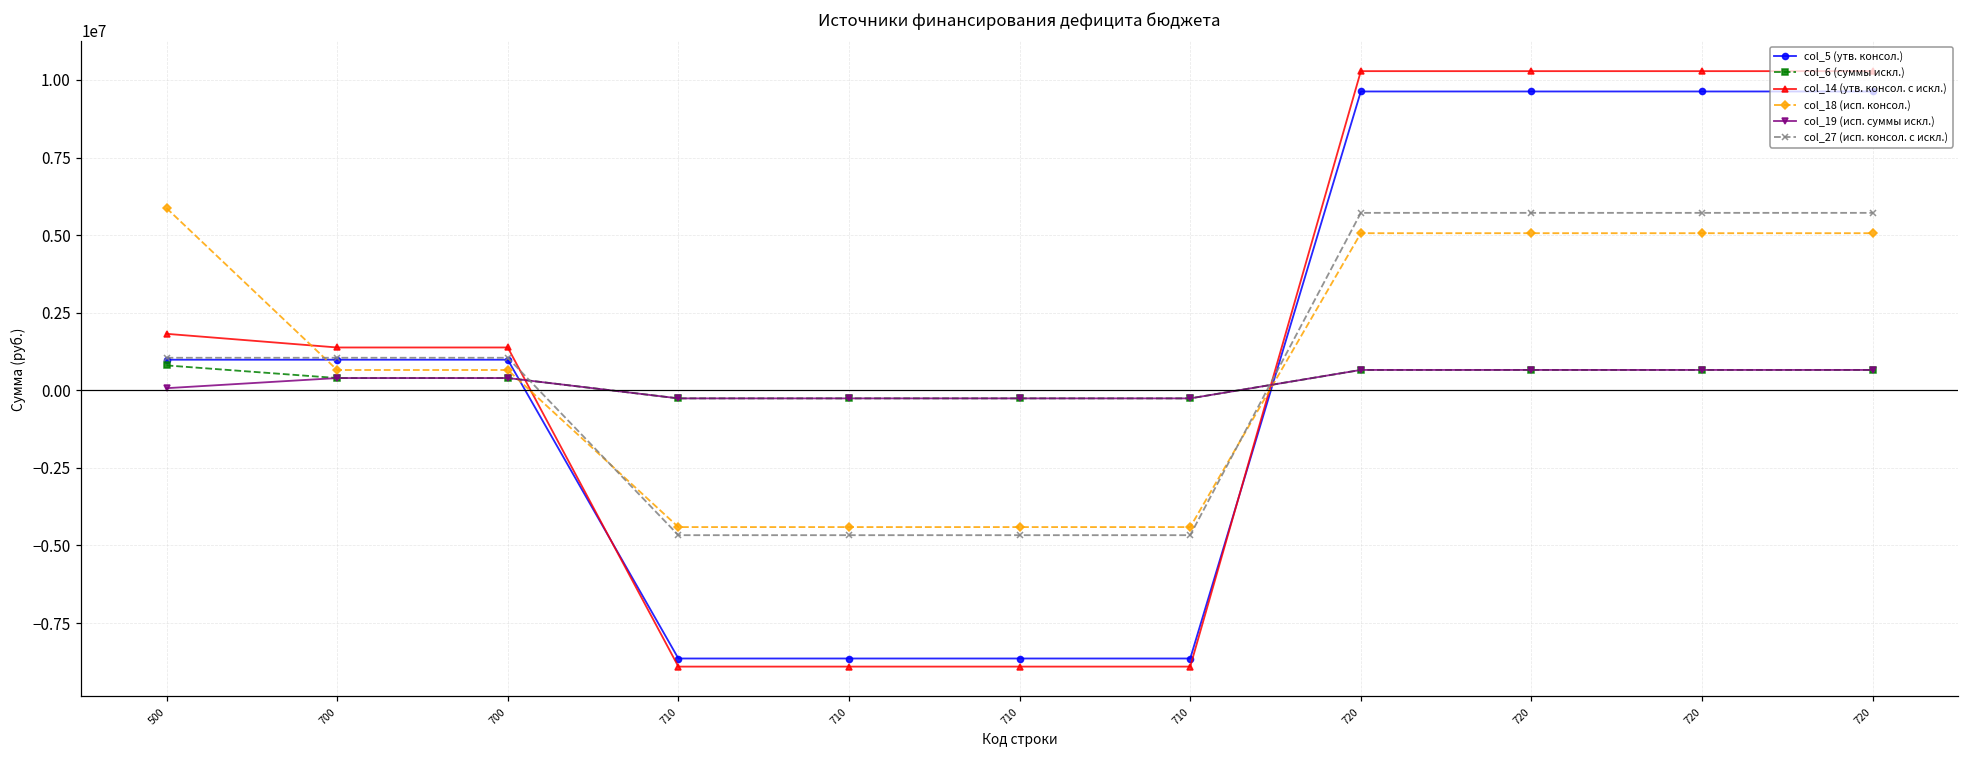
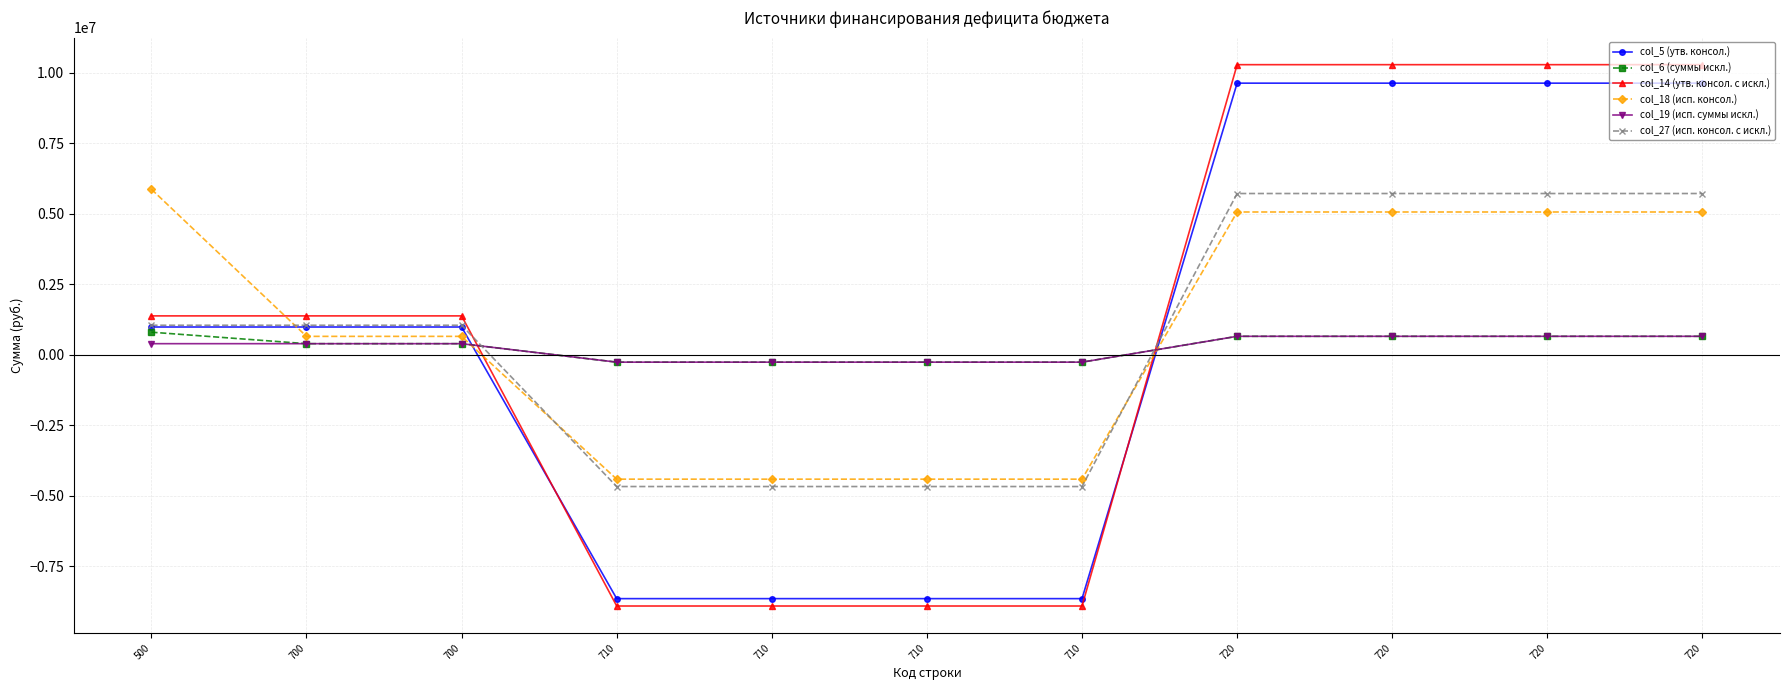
  {
    "col_6 (суммы искл.)": {
      "500": 800000
    },
    "col_14 (утв. консол. с искл.)": {
-     "500": 1800000
+     "500": 1400000
    },
    "col_18 (исп. консол.)": {
      "500": 5900000
    },
    "col_19 (исп. суммы искл.)": {
-     "500": 100000
+     "500": 400000
    }
  }
